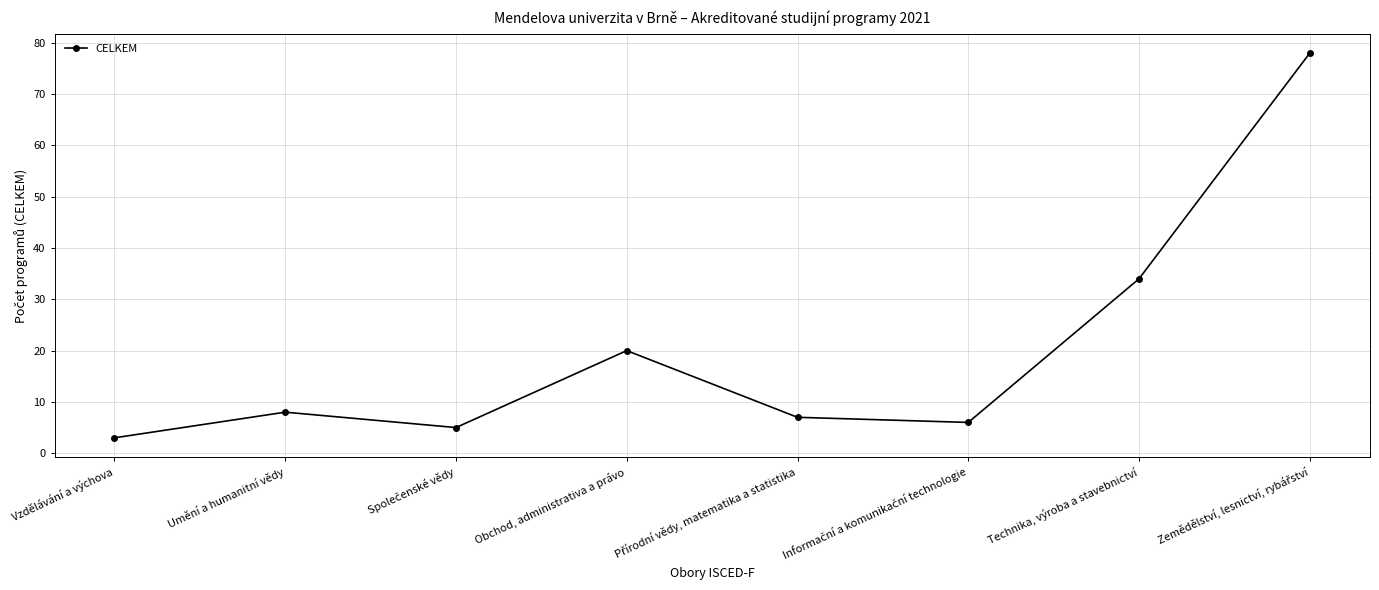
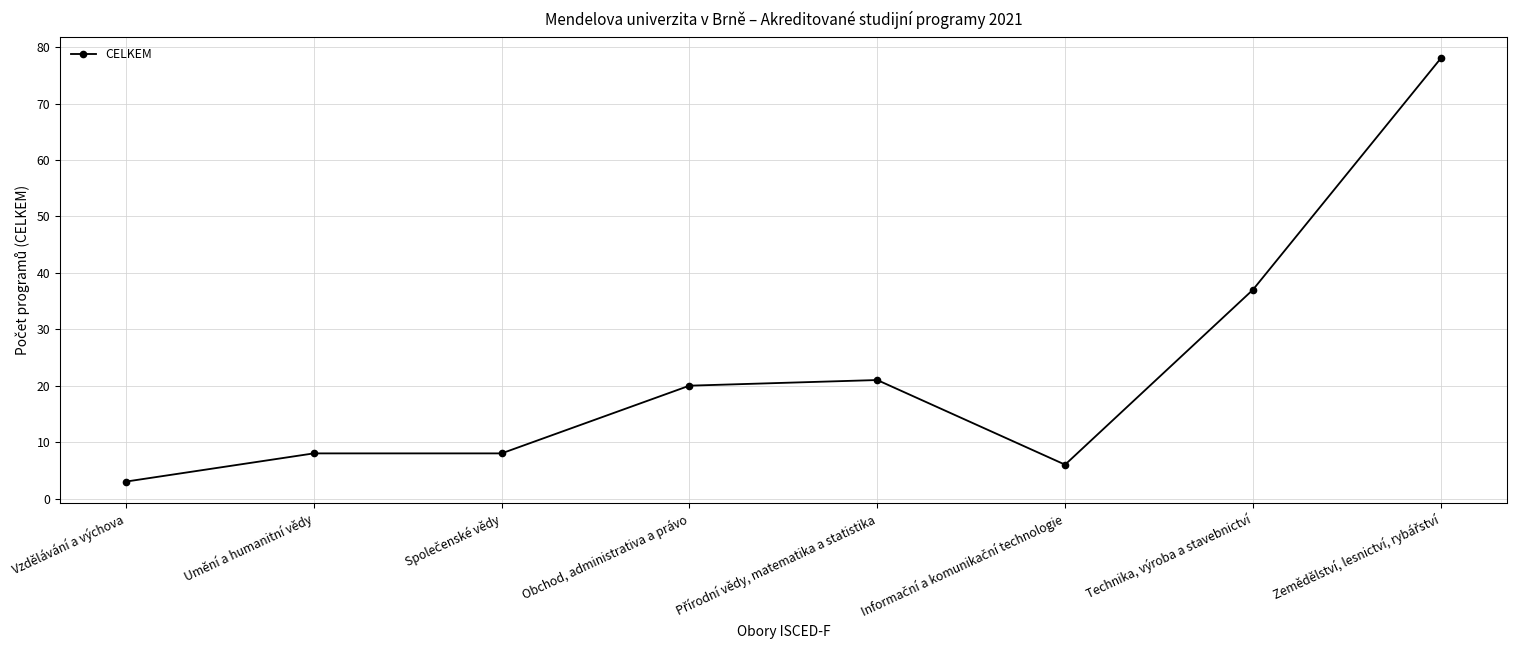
  {
    "Vzdělávání a výchova": 3,
    "Umění a humanitní vědy": 8,
-   "Společenské vědy": 5,
+   "Společenské vědy": 8,
    "Obchod, administrativa a právo": 20,
-   "Přírodní vědy, matematika a statistika": 7,
+   "Přírodní vědy, matematika a statistika": 21,
    "Informační a komunikační technologie": 6,
-   "Technika, výroba a stavebnictví": 34,
+   "Technika, výroba a stavebnictví": 37,
    "Zemědělství, lesnictví, rybářství": 78
  }
